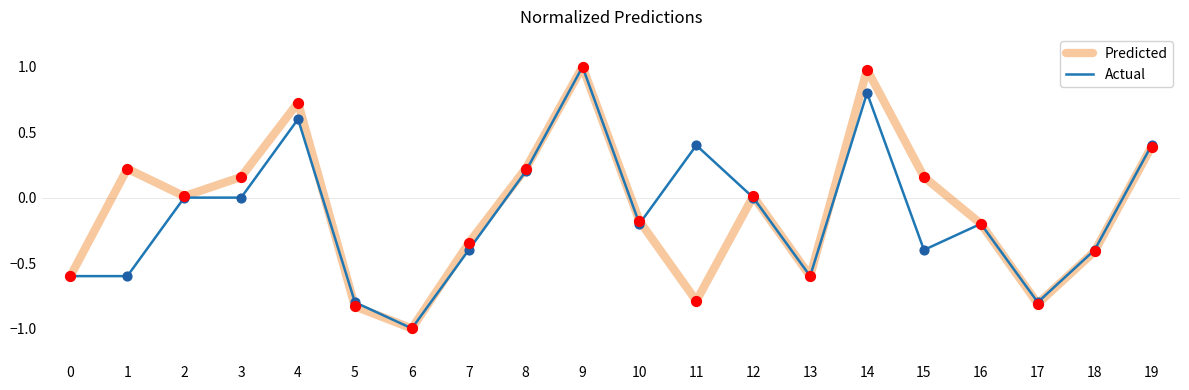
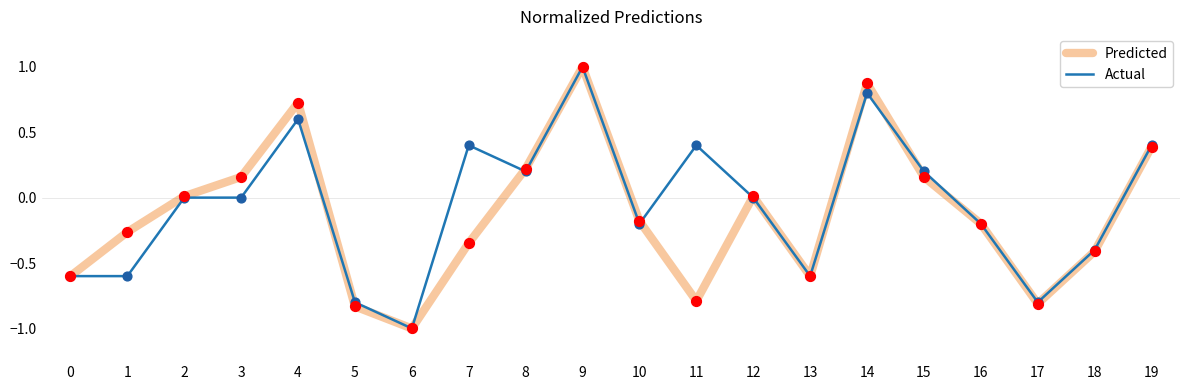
  {
    "Predicted": {
-     "1": 0.22,
+     "1": -0.26,
      "3": 0.16,
      "4": 0.73,
      "5": -0.83,
      "7": -0.35,
      "8": 0.22,
      "10": -0.18,
      "11": -0.79,
-     "14": 0.98,
+     "14": 0.87,
      "15": 0.16
    },
    "Actual": {
      "1": -0.60,
      "3": 0.00,
      "4": 0.60,
      "5": -0.80,
-     "7": -0.40,
+     "7": 0.40,
      "8": 0.20,
      "10": -0.20,
      "11": 0.40,
      "14": 0.80,
-     "15": -0.40
+     "15": 0.20
    }
  }
